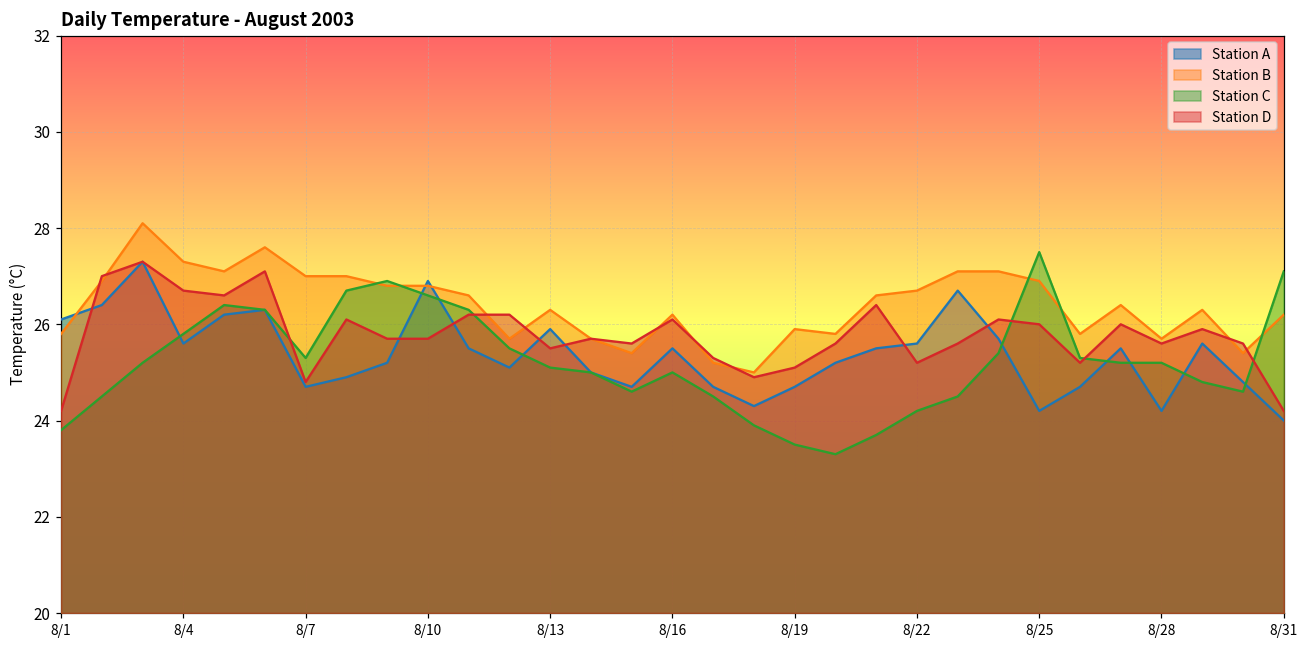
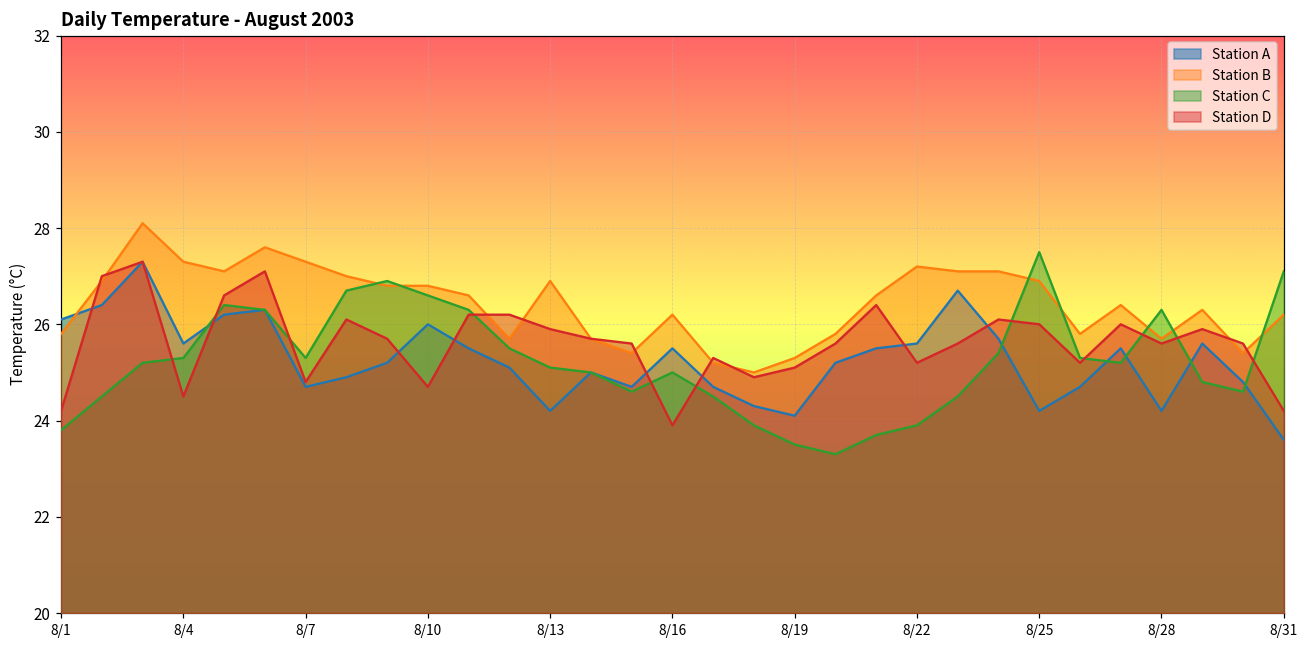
  {
    "Station A": {
      "8/1": 26.1,
      "8/4": 25.6,
      "8/7": 24.7,
-     "8/10": 26.9,
-     "8/13": 25.9,
+     "8/10": 26.0,
+     "8/13": 24.2,
      "8/16": 25.5,
-     "8/19": 24.7,
+     "8/19": 24.1,
      "8/22": 25.6,
      "8/25": 24.2,
      "8/28": 24.2,
-     "8/31": 24.0
+     "8/31": 23.6
    },
    "Station B": {
      "8/1": 25.8,
      "8/4": 27.3,
-     "8/7": 27.0,
+     "8/7": 27.3,
      "8/10": 26.8,
-     "8/13": 26.3,
+     "8/13": 26.9,
      "8/16": 26.2,
-     "8/19": 25.9,
-     "8/22": 26.7,
+     "8/19": 25.3,
+     "8/22": 27.2,
      "8/25": 26.9,
      "8/28": 25.7,
      "8/31": 26.2
    },
    "Station C": {
      "8/1": 23.8,
-     "8/4": 25.8,
+     "8/4": 25.3,
      "8/7": 25.3,
      "8/10": 26.6,
      "8/13": 25.1,
      "8/16": 25.0,
      "8/19": 23.5,
-     "8/22": 24.2,
+     "8/22": 23.9,
      "8/25": 27.5,
-     "8/28": 25.2,
+     "8/28": 26.3,
      "8/31": 27.1
    },
    "Station D": {
      "8/1": 24.2,
-     "8/4": 26.7,
+     "8/4": 24.5,
      "8/7": 24.8,
-     "8/10": 25.7,
-     "8/13": 25.5,
-     "8/16": 26.1,
+     "8/10": 24.7,
+     "8/13": 25.9,
+     "8/16": 23.9,
      "8/19": 25.1,
      "8/22": 25.2,
      "8/25": 26.0,
      "8/28": 25.6,
      "8/31": 24.2
    }
  }
